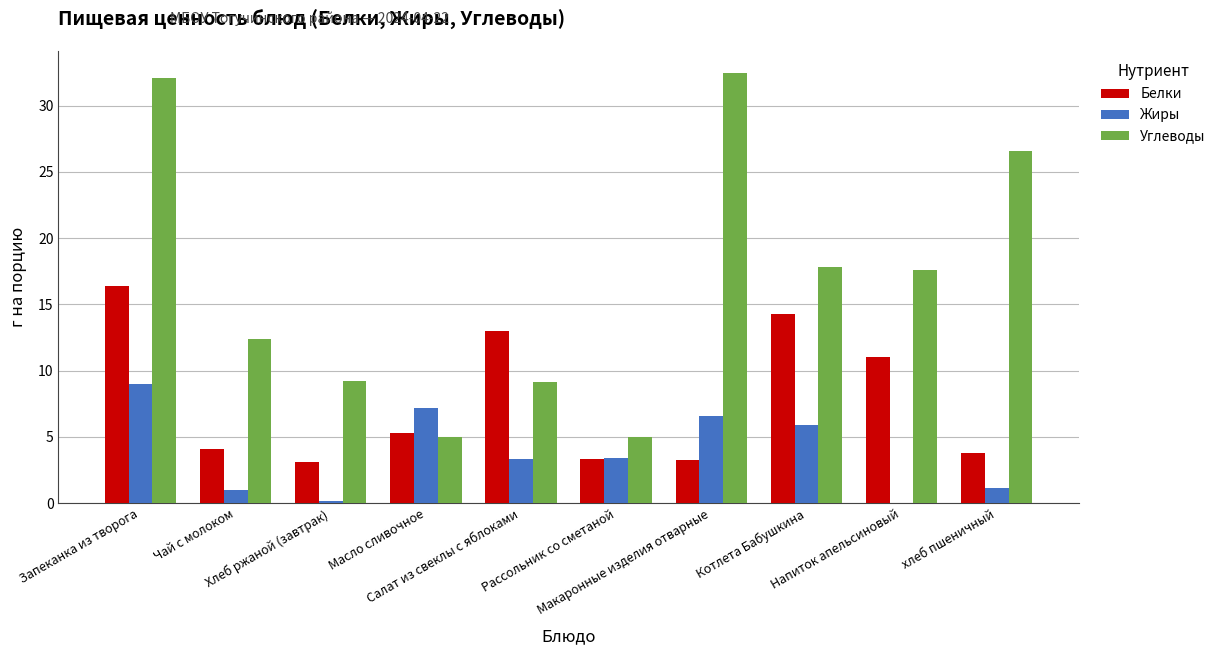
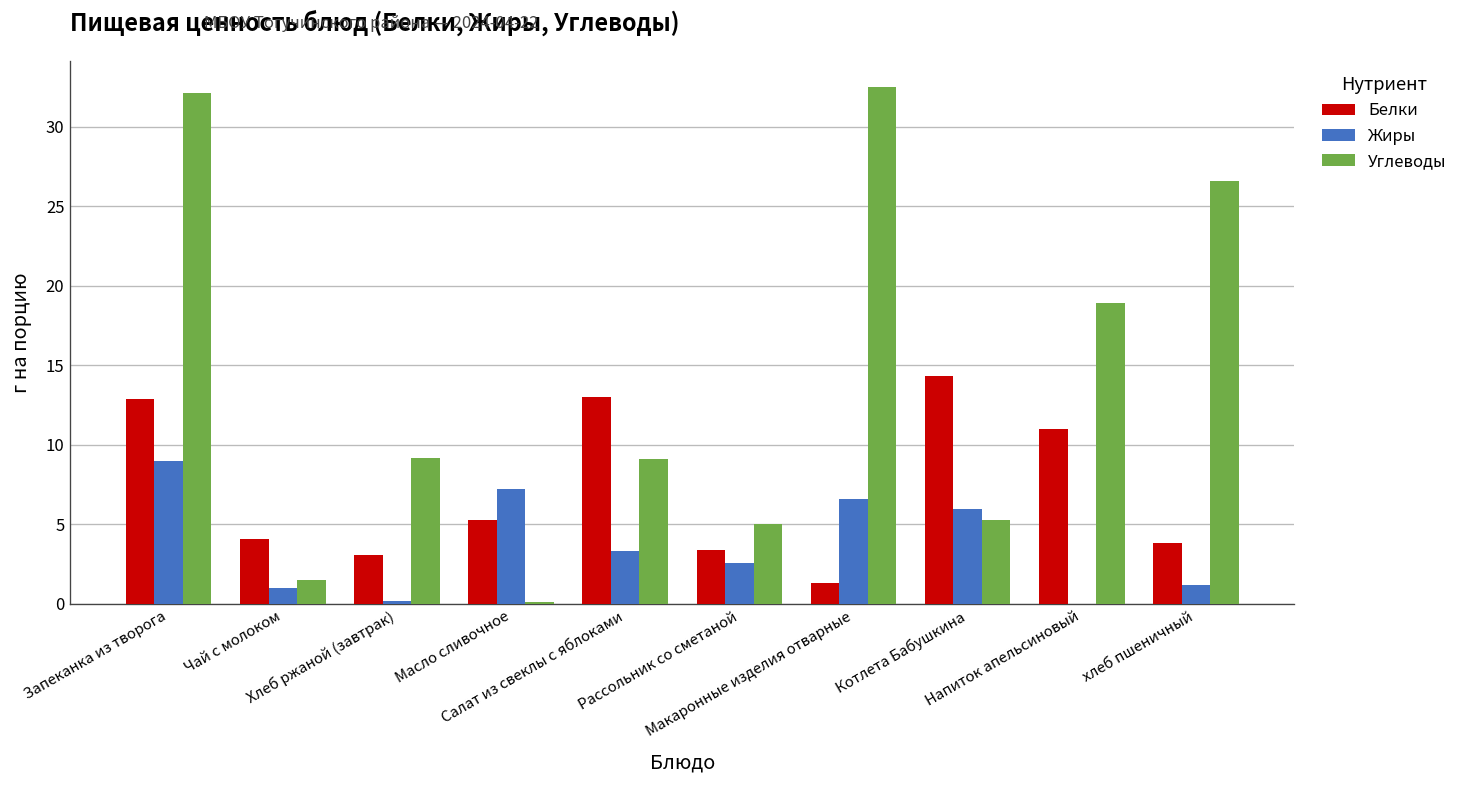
  {
    "Белки": {
-     "Запеканка из творога": 16.4,
+     "Запеканка из творога": 12.9,
      "Чай с молоком": 4.1,
      "Хлеб ржаной (завтрак)": 3.1,
      "Масло сливочное": 5.3,
      "Салат из свеклы с яблоками": 13.0,
      "Рассольник со сметаной": 3.4,
-     "Макаронные изделия отварные": 3.3,
+     "Макаронные изделия отварные": 1.3,
      "Котлета Бабушкина": 14.3,
      "Напиток апельсиновый": 11.0,
      "хлеб пшеничный": 3.8
    },
    "Жиры": {
      "Запеканка из творога": 9.0,
      "Чай с молоком": 1.0,
      "Хлеб ржаной (завтрак)": 0.2,
      "Масло сливочное": 7.2,
      "Салат из свеклы с яблоками": 3.3,
-     "Рассольник со сметаной": 3.4,
+     "Рассольник со сметаной": 2.6,
      "Макаронные изделия отварные": 6.6,
      "Котлета Бабушкина": 5.9,
      "Напиток апельсиновый": 0.0,
      "хлеб пшеничный": 1.2
    },
    "Углеводы": {
      "Запеканка из творога": 32.1,
-     "Чай с молоком": 12.4,
+     "Чай с молоком": 1.5,
      "Хлеб ржаной (завтрак)": 9.2,
-     "Масло сливочное": 5.0,
+     "Масло сливочное": 0.1,
      "Салат из свеклы с яблоками": 9.1,
      "Рассольник со сметаной": 5.0,
      "Макаронные изделия отварные": 32.5,
-     "Котлета Бабушкина": 17.8,
-     "Напиток апельсиновый": 17.6,
+     "Котлета Бабушкина": 5.3,
+     "Напиток апельсиновый": 18.9,
      "хлеб пшеничный": 26.6
    }
  }
